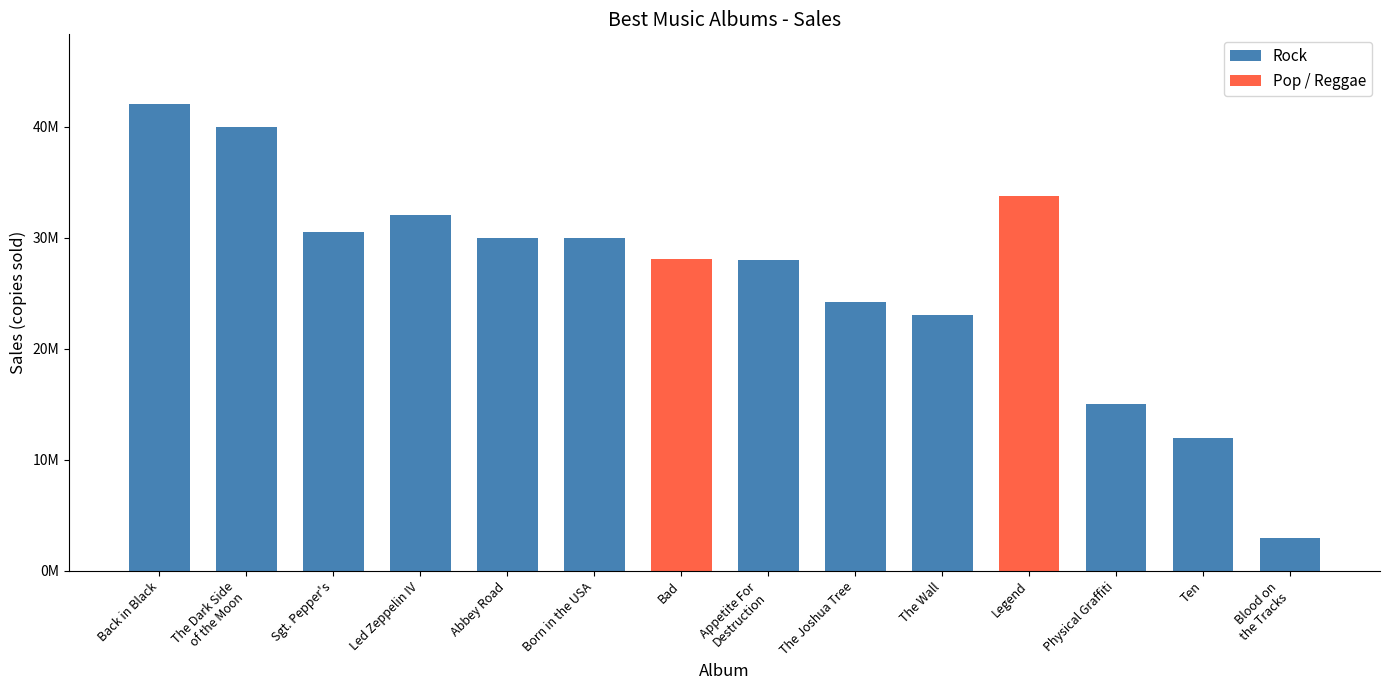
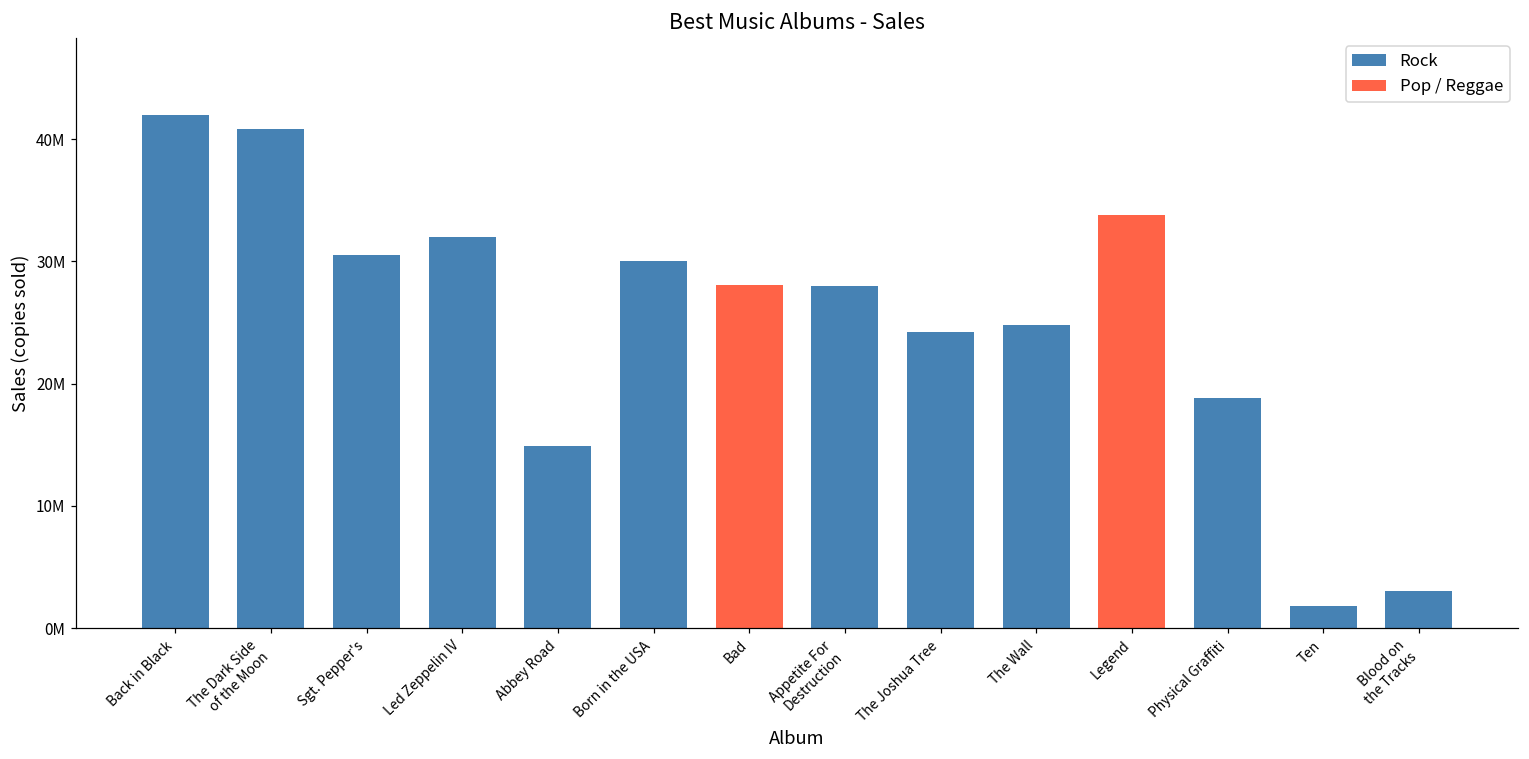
  {
    "Rock": {
      "Back in Black": 42000000,
-     "The Dark Side of the Moon": 40000000,
+     "The Dark Side of the Moon": 40800000,
      "Sgt. Pepper's": 30500000,
      "Led Zeppelin IV": 32000000,
-     "Abbey Road": 30000000,
+     "Abbey Road": 14900000,
      "Born in the USA": 30000000,
      "Appetite For Destruction": 28000000,
      "The Joshua Tree": 24200000,
-     "The Wall": 23000000,
-     "Physical Graffiti": 15000000,
-     "Ten": 12000000,
+     "The Wall": 24800000,
+     "Physical Graffiti": 18800000,
+     "Ten": 1800000,
      "Blood on the Tracks": 3000000
    },
    "Pop / Reggae": {
      "Bad": 28100000,
      "Legend": 33800000
    }
  }
